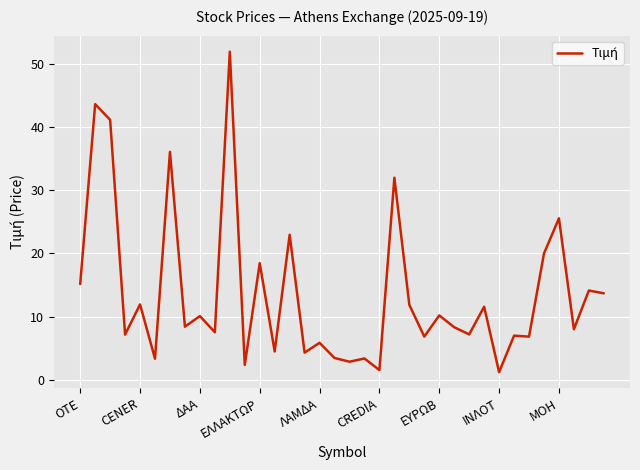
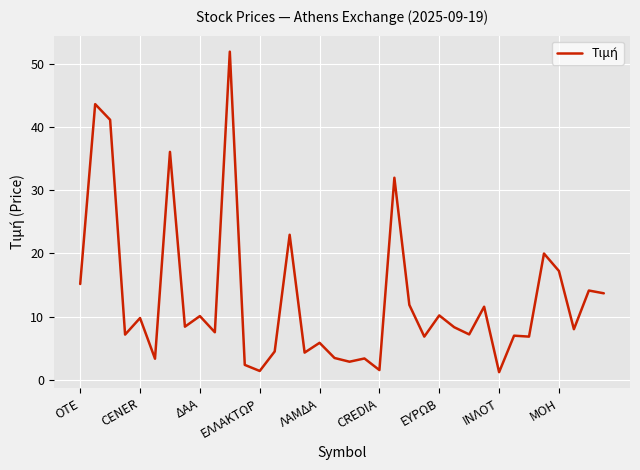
  {
    "ΟΤΕ": 15,
-   "CENER": 12,
+   "CENER": 10,
    "ΔΑΑ": 10,
-   "ΕΛΛΑΚΤΩΡ": 18,
+   "ΕΛΛΑΚΤΩΡ": 1,
    "ΛΑΜΔΑ": 6,
    "CREDIA": 2,
    "ΕΥΡΩΒ": 10,
    "ΙΝΛΟΤ": 1,
-   "ΜΟΗ": 26
+   "ΜΟΗ": 17
  }
